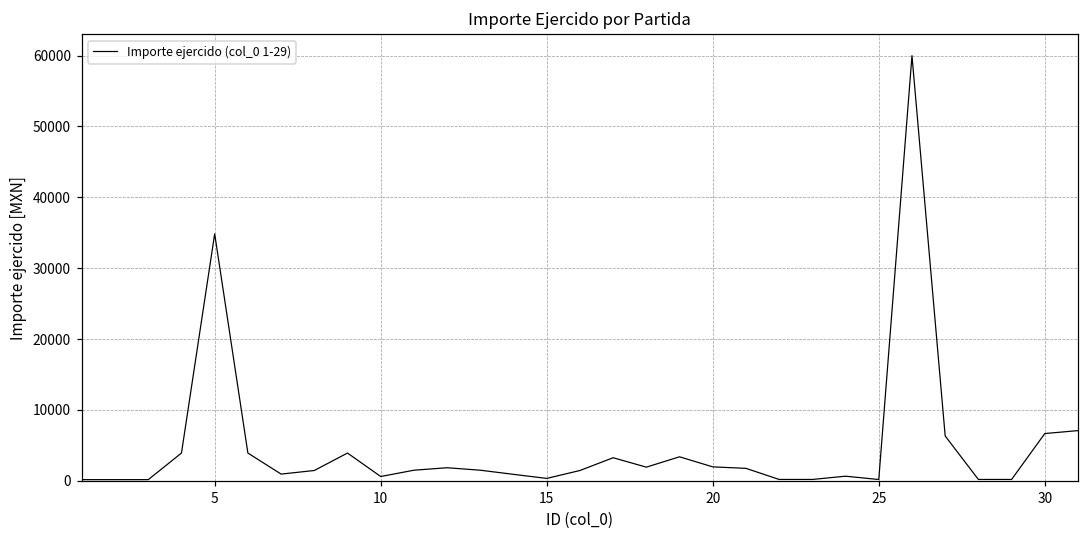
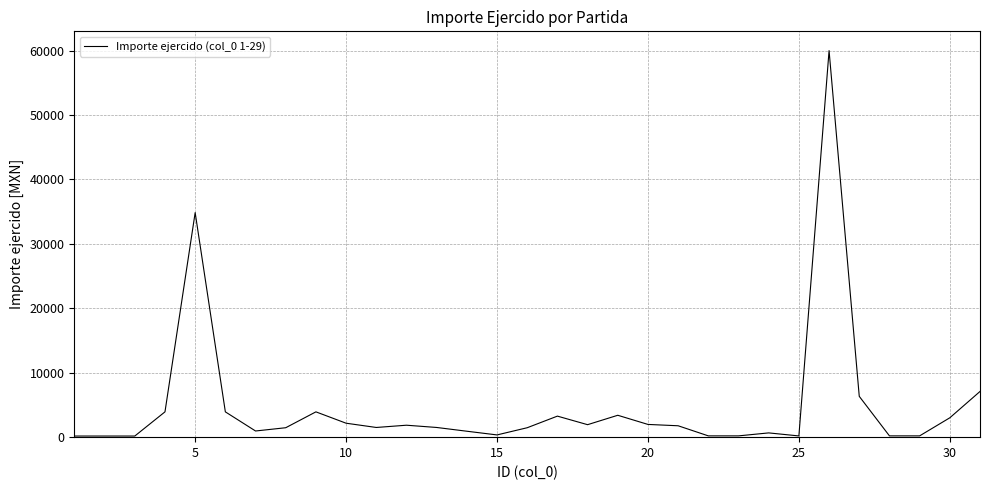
  {
    "5": 35000,
-   "10": 1000,
+   "10": 2000,
    "15": 0,
    "20": 2000,
    "25": 0,
-   "30": 7000
+   "30": 3000
  }
